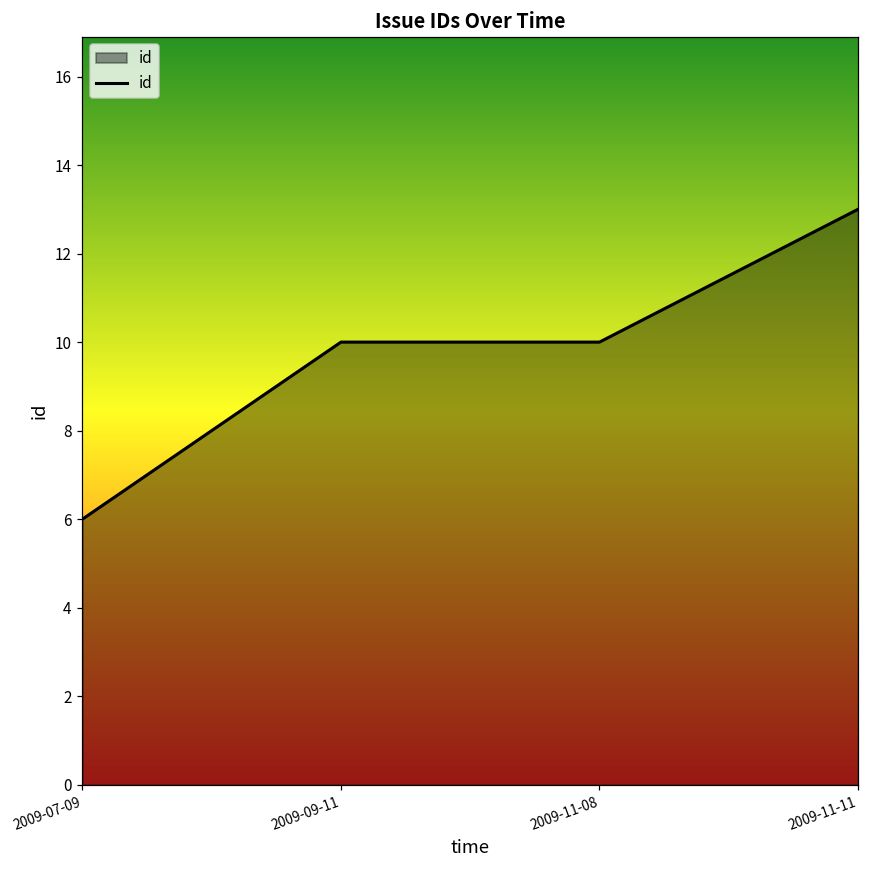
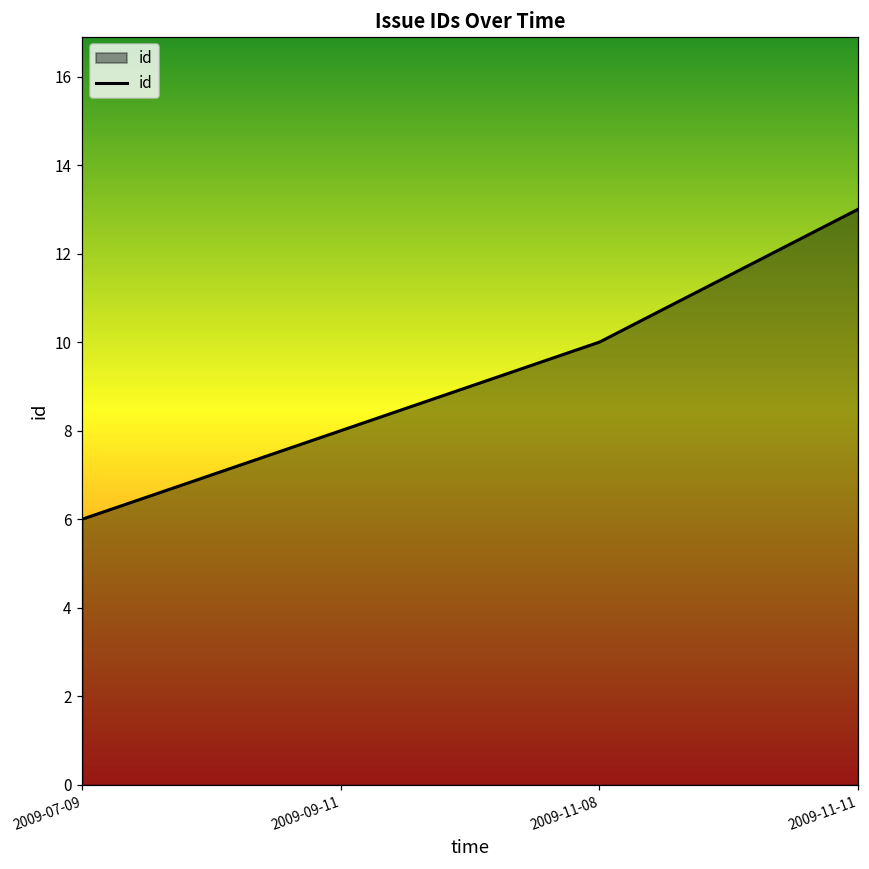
  {
    "2009-07-09": 6,
-   "2009-09-11": 10,
+   "2009-09-11": 8,
    "2009-11-08": 10,
    "2009-11-11": 13
  }
